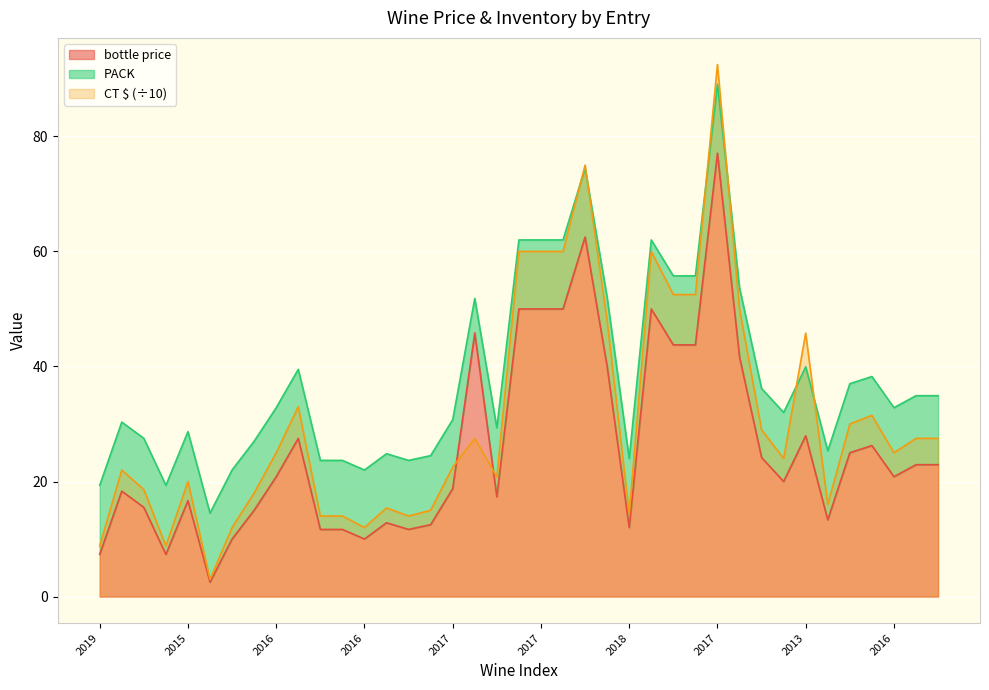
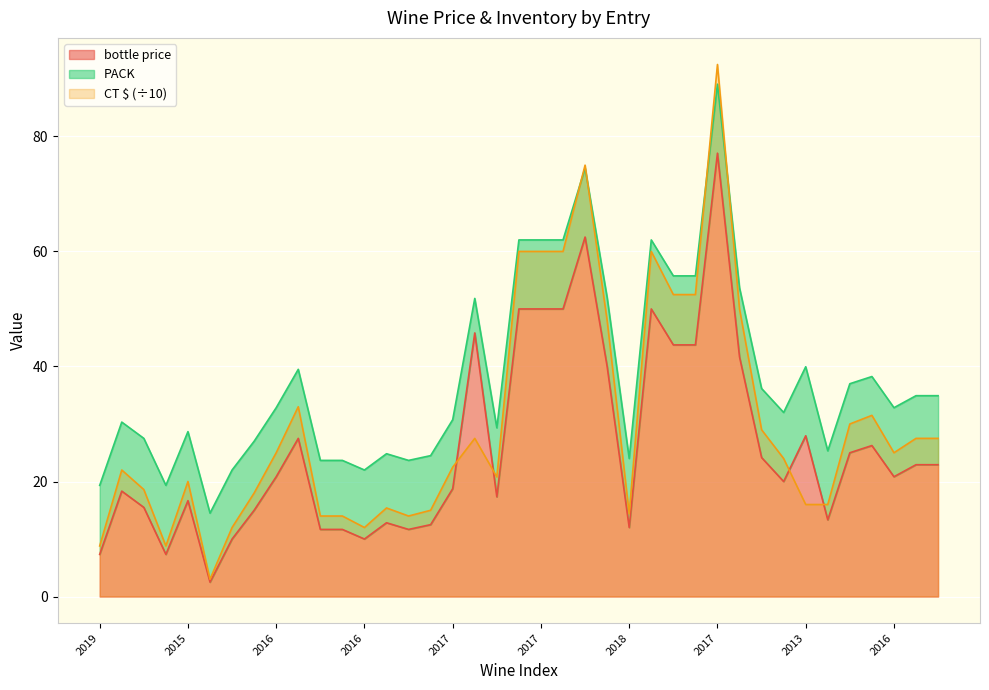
  {
    "bottle price": {
      "2013": 28
    },
    "PACK": {
      "2013": 12
    },
    "CT $ (÷10)": {
-     "2013": 46
+     "2013": 16
    }
  }
